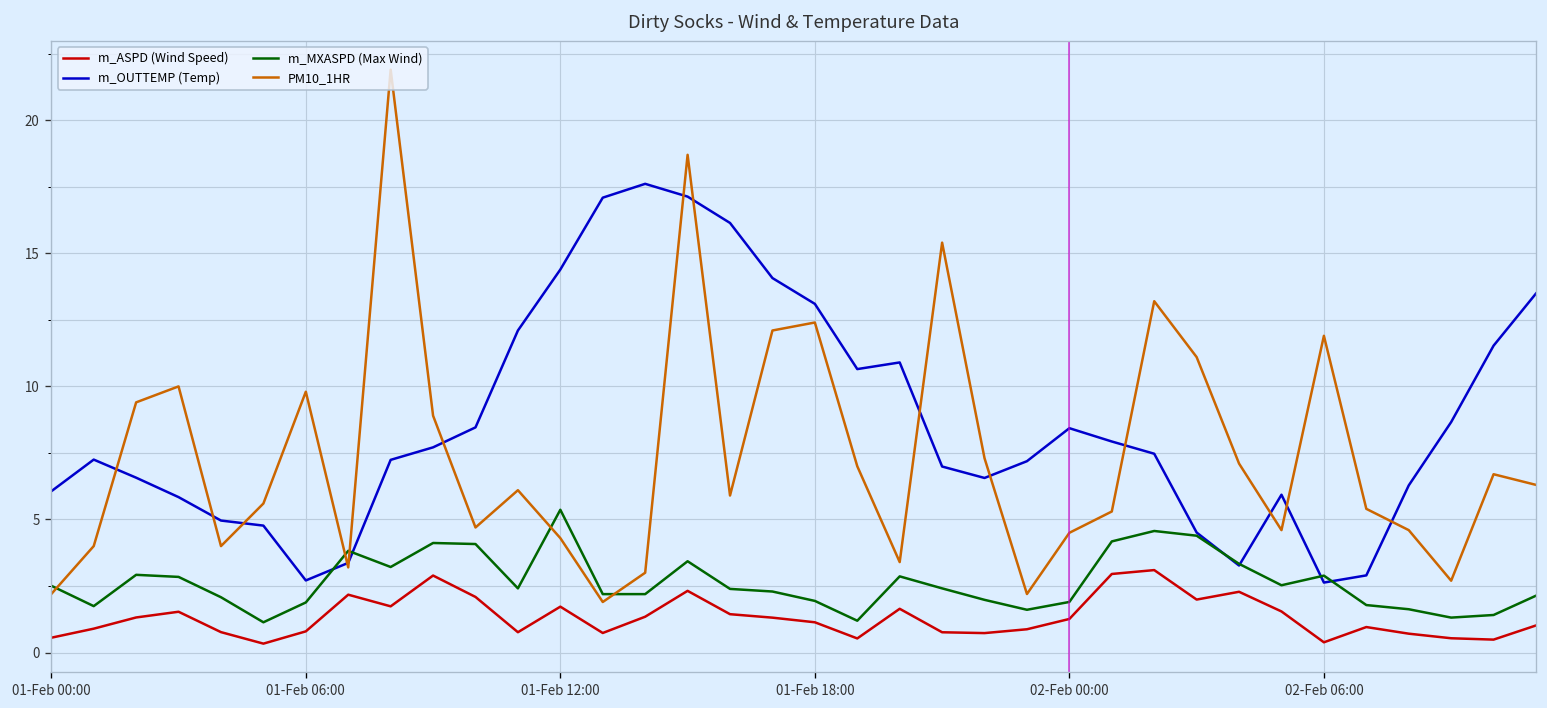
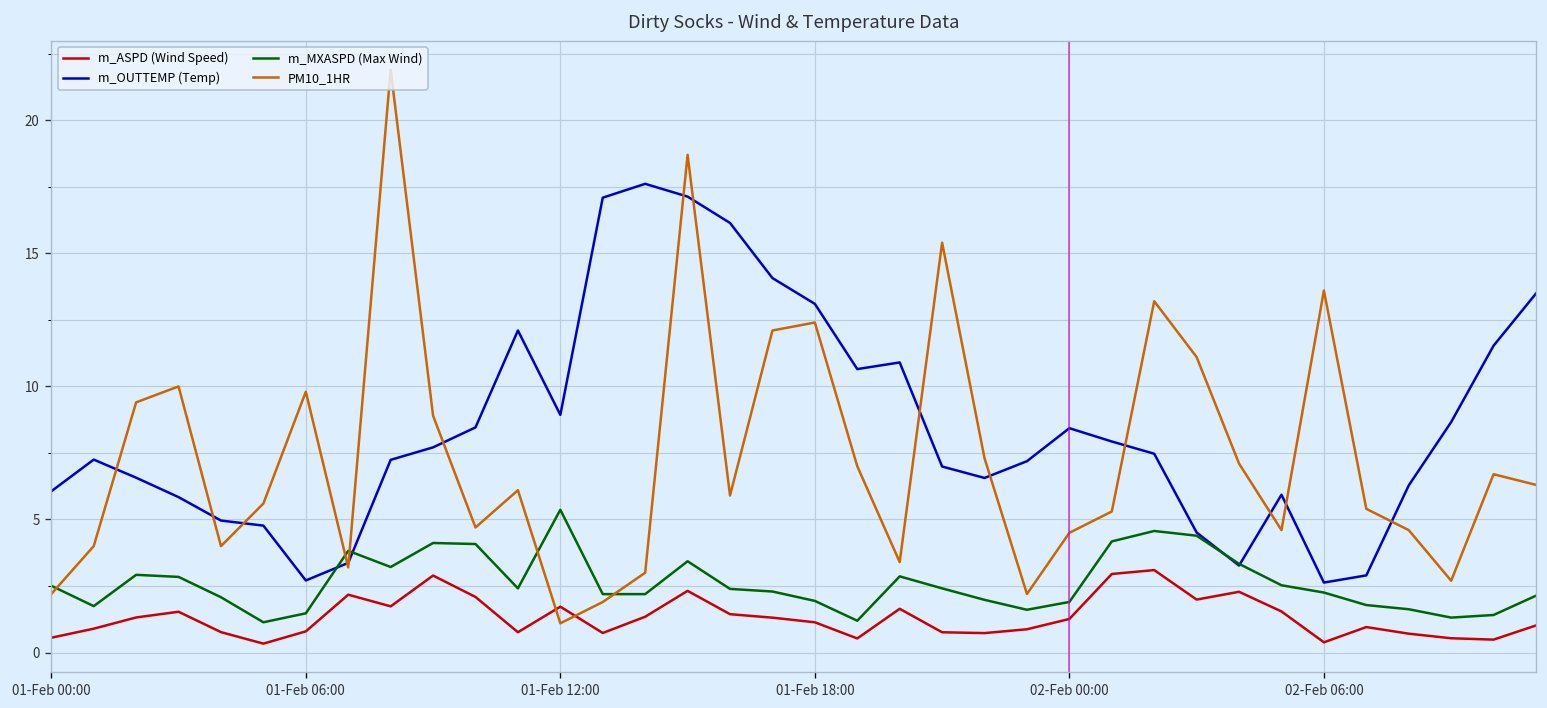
  {
    "m_ASPD (Wind Speed)": {
      "01-Feb 00:00": 0.6,
      "01-Feb 06:00": 0.8,
      "01-Feb 12:00": 1.7,
      "01-Feb 18:00": 1.1,
      "02-Feb 00:00": 1.3,
      "02-Feb 06:00": 0.4
    },
    "m_OUTTEMP (Temp)": {
      "01-Feb 00:00": 6.1,
      "01-Feb 06:00": 2.7,
-     "01-Feb 12:00": 14.4,
+     "01-Feb 12:00": 8.9,
      "01-Feb 18:00": 13.1,
      "02-Feb 00:00": 8.4,
      "02-Feb 06:00": 2.6
    },
    "m_MXASPD (Max Wind)": {
      "01-Feb 00:00": 2.5,
-     "01-Feb 06:00": 1.9,
+     "01-Feb 06:00": 1.5,
      "01-Feb 12:00": 5.4,
      "01-Feb 18:00": 1.9,
      "02-Feb 00:00": 1.9,
-     "02-Feb 06:00": 2.9
+     "02-Feb 06:00": 2.3
    },
    "PM10_1HR": {
      "01-Feb 00:00": 2.2,
      "01-Feb 06:00": 9.8,
-     "01-Feb 12:00": 4.3,
+     "01-Feb 12:00": 1.1,
      "01-Feb 18:00": 12.4,
      "02-Feb 00:00": 4.5,
-     "02-Feb 06:00": 11.9
+     "02-Feb 06:00": 13.6
    }
  }
